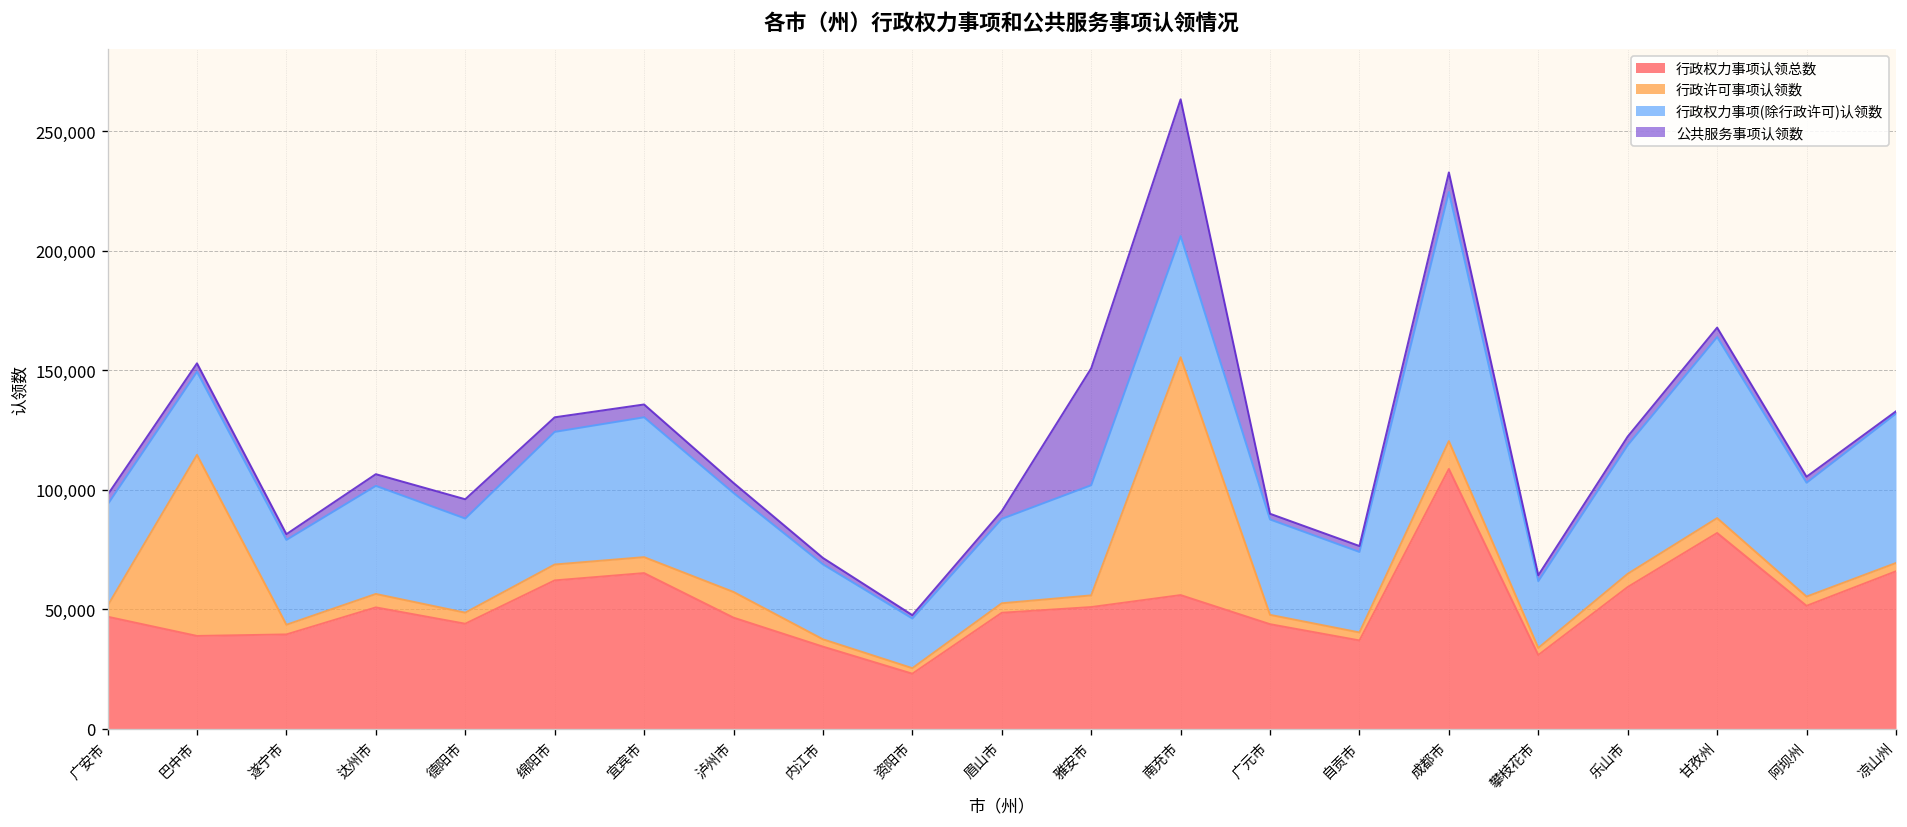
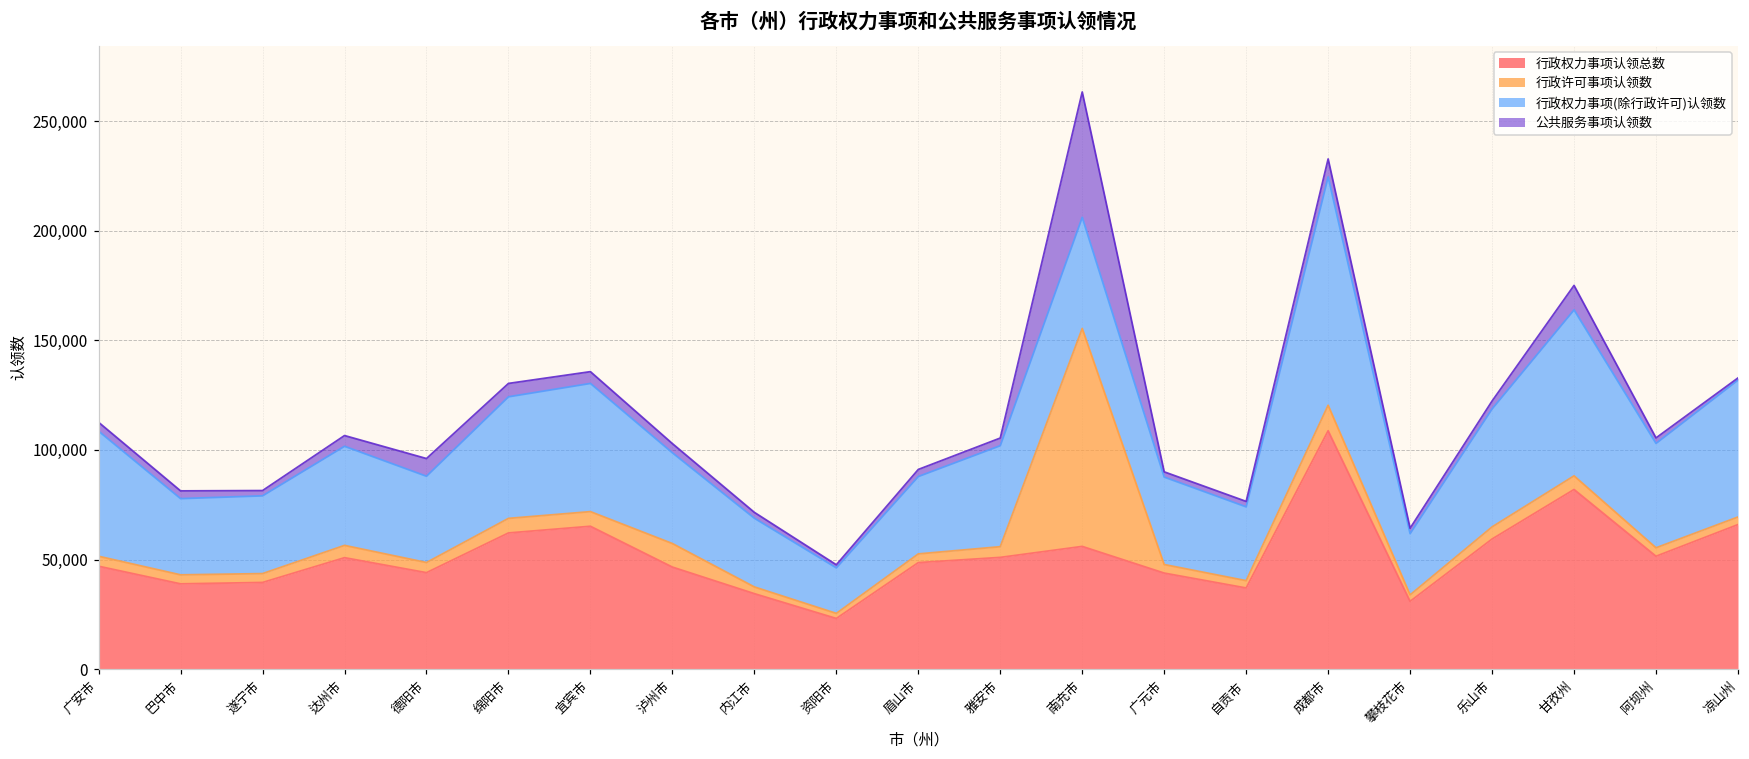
  {
    "行政权力事项认领总数": {
      "广安市": "47,000",
      "巴中市": "39,000",
      "遂宁市": "40,000",
      "达州市": "51,000",
      "德阳市": "44,000",
      "绵阳市": "62,000",
      "宜宾市": "65,000",
      "泸州市": "47,000",
      "内江市": "34,000",
      "资阳市": "23,000",
      "眉山市": "49,000",
      "雅安市": "51,000",
      "南充市": "56,000",
      "广元市": "44,000",
      "自贡市": "37,000",
      "成都市": "109,000",
      "攀枝花市": "31,000",
      "乐山市": "59,000",
      "甘孜州": "82,000",
      "阿坝州": "51,000",
      "凉山州": "66,000"
    },
    "行政许可事项认领数": {
      "广安市": "5,000",
-     "巴中市": "76,000",
+     "巴中市": "4,000",
      "遂宁市": "4,000",
      "达州市": "6,000",
      "德阳市": "5,000",
      "绵阳市": "7,000",
      "宜宾市": "7,000",
      "泸州市": "11,000",
      "内江市": "3,000",
      "资阳市": "2,000",
      "眉山市": "4,000",
      "雅安市": "5,000",
      "南充市": "99,000",
      "广元市": "4,000",
      "自贡市": "3,000",
      "成都市": "12,000",
      "攀枝花市": "3,000",
      "乐山市": "6,000",
      "甘孜州": "6,000",
      "阿坝州": "4,000",
      "凉山州": "3,000"
    },
    "行政权力事项(除行政许可)认领数": {
-     "广安市": "42,000",
+     "广安市": "57,000",
      "巴中市": "35,000",
      "遂宁市": "35,000",
      "达州市": "45,000",
      "德阳市": "39,000",
      "绵阳市": "55,000",
      "宜宾市": "59,000",
      "泸州市": "41,000",
      "内江市": "31,000",
      "资阳市": "21,000",
      "眉山市": "35,000",
      "雅安市": "46,000",
      "南充市": "51,000",
      "广元市": "40,000",
      "自贡市": "34,000",
      "成都市": "104,000",
      "攀枝花市": "28,000",
      "乐山市": "54,000",
      "甘孜州": "76,000",
      "阿坝州": "48,000"
    },
    "公共服务事项认领数": {
      "广安市": "4,000",
      "巴中市": "4,000",
      "遂宁市": "2,000",
      "达州市": "5,000",
      "德阳市": "8,000",
      "绵阳市": "6,000",
      "宜宾市": "5,000",
      "泸州市": "4,000",
      "内江市": "3,000",
      "资阳市": "1,000",
      "眉山市": "3,000",
-     "雅安市": "49,000",
+     "雅安市": "3,000",
      "南充市": "57,000",
      "广元市": "2,000",
      "自贡市": "2,000",
      "成都市": "8,000",
      "攀枝花市": "2,000",
      "乐山市": "4,000",
-     "甘孜州": "4,000",
+     "甘孜州": "11,000",
      "阿坝州": "3,000"
    }
  }
